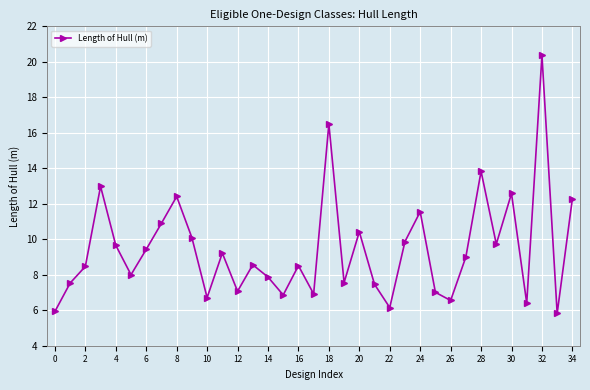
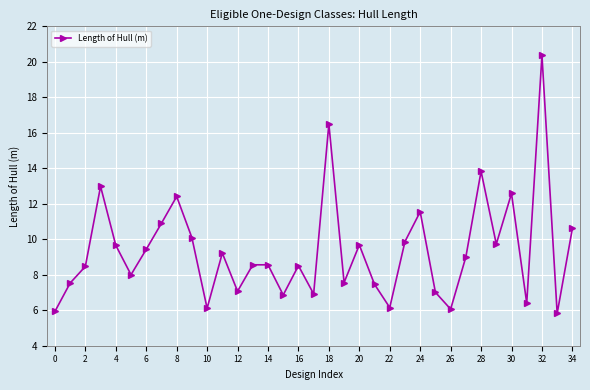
  {
    "0": 5.9,
    "2": 8.5,
    "4": 9.7,
    "6": 9.4,
    "8": 12.4,
-   "10": 6.7,
+   "10": 6.1,
    "12": 7.1,
-   "14": 7.9,
+   "14": 8.6,
    "16": 8.5,
    "18": 16.5,
-   "20": 10.4,
+   "20": 9.7,
    "22": 6.2,
    "24": 11.6,
-   "26": 6.6,
+   "26": 6.1,
    "28": 13.8,
    "30": 12.6,
    "32": 20.4,
-   "34": 12.3
+   "34": 10.6
  }
